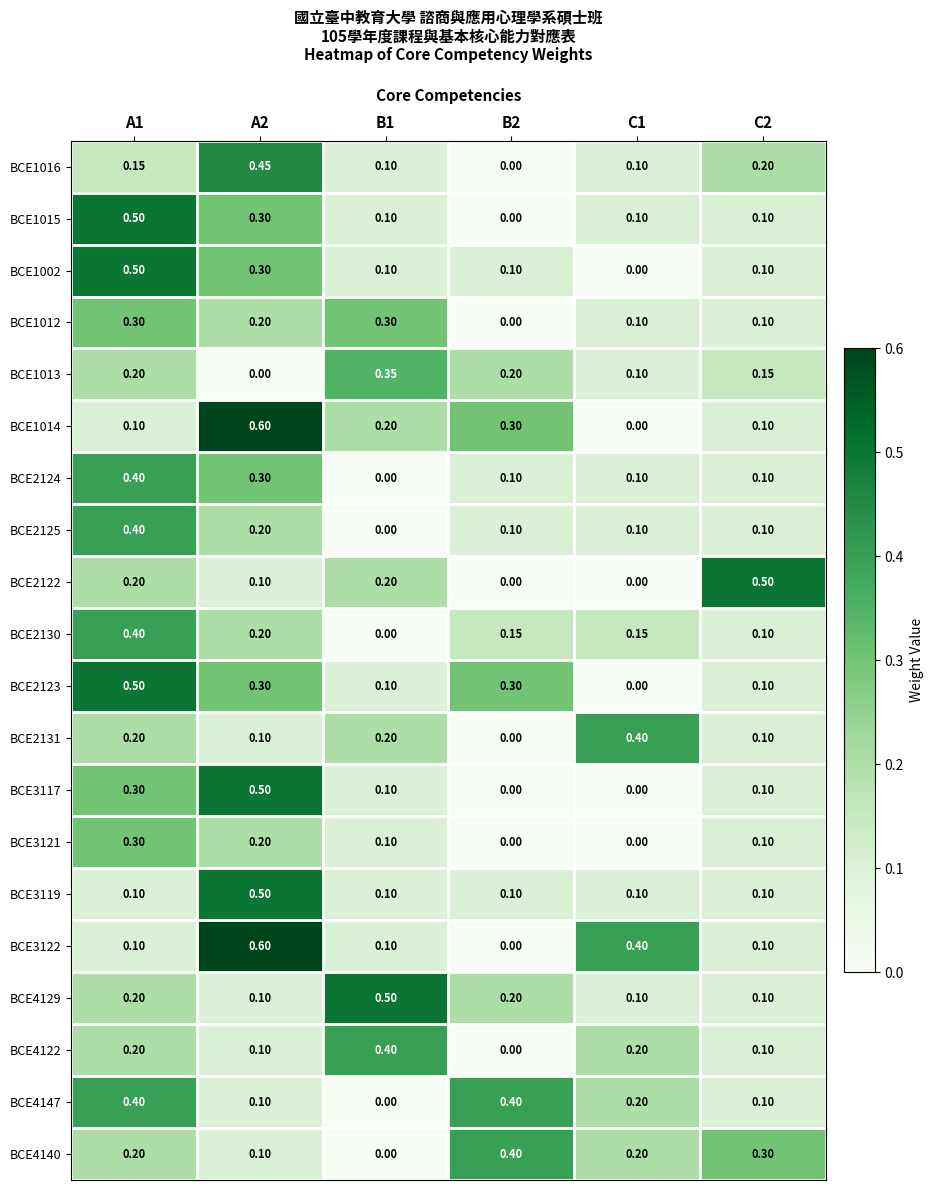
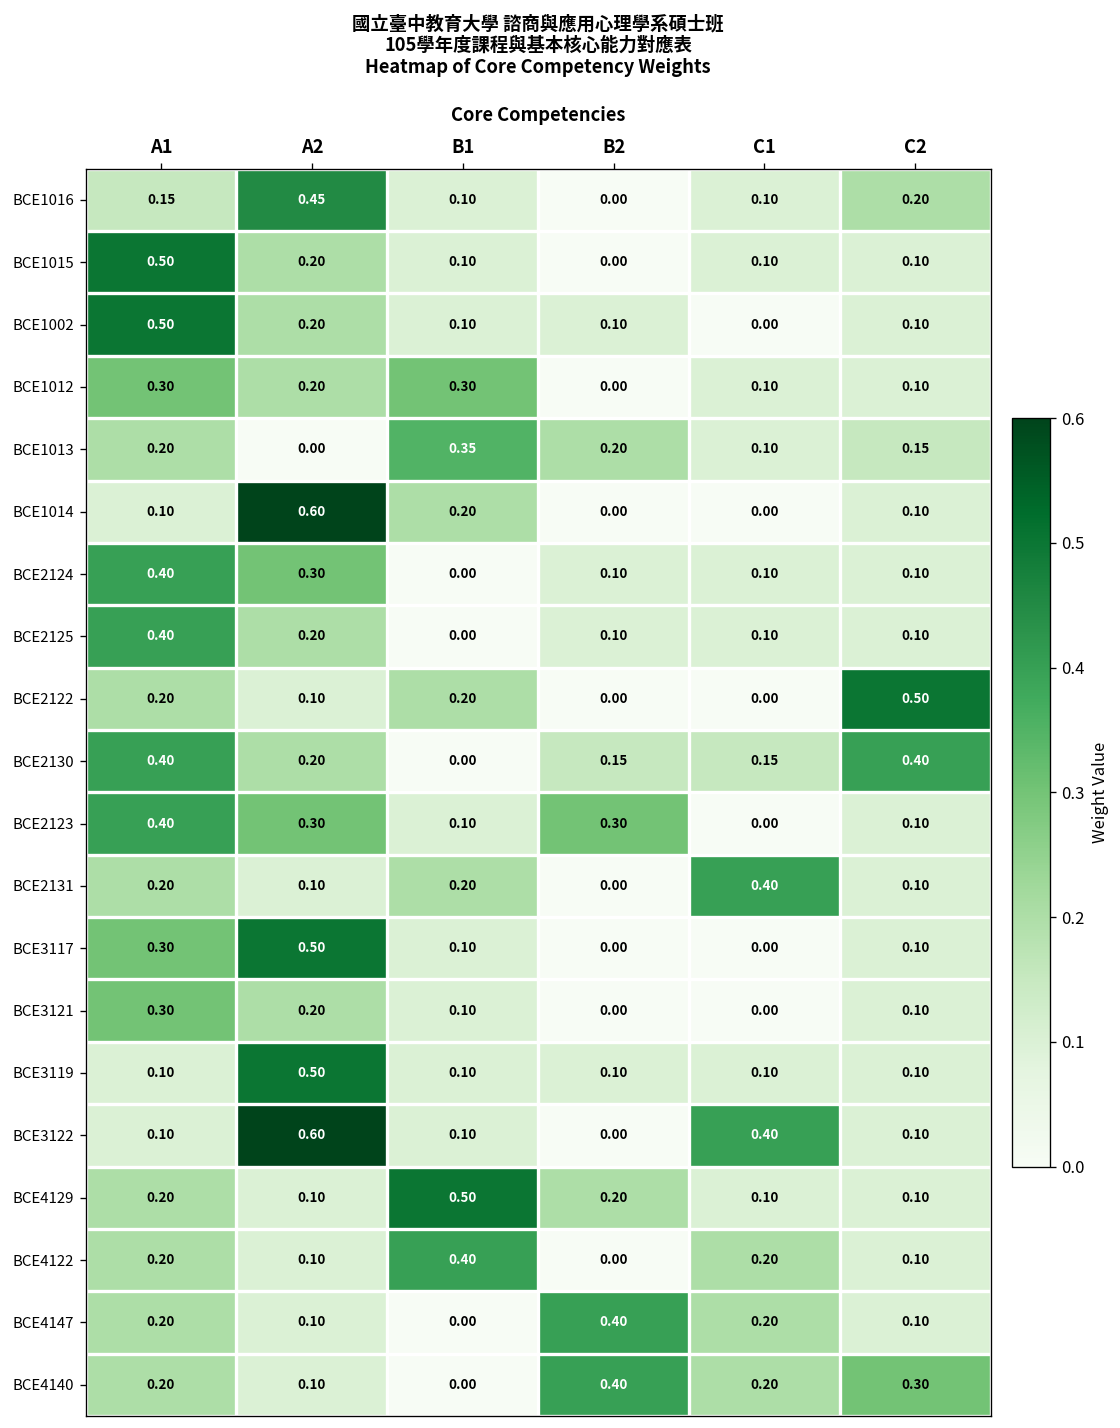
  {
    "BCE1016": {
      "A1": 0.15,
      "A2": 0.45,
      "B1": 0.10,
      "B2": 0.00,
      "C1": 0.10,
      "C2": 0.20
    },
    "BCE1015": {
      "A1": 0.50,
-     "A2": 0.30,
+     "A2": 0.20,
      "B1": 0.10,
      "B2": 0.00,
      "C1": 0.10,
      "C2": 0.10
    },
    "BCE1002": {
      "A1": 0.50,
-     "A2": 0.30,
+     "A2": 0.20,
      "B1": 0.10,
      "B2": 0.10,
      "C1": 0.00,
      "C2": 0.10
    },
    "BCE1012": {
      "A1": 0.30,
      "A2": 0.20,
      "B1": 0.30,
      "B2": 0.00,
      "C1": 0.10,
      "C2": 0.10
    },
    "BCE1013": {
      "A1": 0.20,
      "A2": 0.00,
      "B1": 0.35,
      "B2": 0.20,
      "C1": 0.10,
      "C2": 0.15
    },
    "BCE1014": {
      "A1": 0.10,
      "A2": 0.60,
      "B1": 0.20,
-     "B2": 0.30,
+     "B2": 0.00,
      "C1": 0.00,
      "C2": 0.10
    },
    "BCE2124": {
      "A1": 0.40,
      "A2": 0.30,
      "B1": 0.00,
      "B2": 0.10,
      "C1": 0.10,
      "C2": 0.10
    },
    "BCE2125": {
      "A1": 0.40,
      "A2": 0.20,
      "B1": 0.00,
      "B2": 0.10,
      "C1": 0.10,
      "C2": 0.10
    },
    "BCE2122": {
      "A1": 0.20,
      "A2": 0.10,
      "B1": 0.20,
      "B2": 0.00,
      "C1": 0.00,
      "C2": 0.50
    },
    "BCE2130": {
      "A1": 0.40,
      "A2": 0.20,
      "B1": 0.00,
      "B2": 0.15,
      "C1": 0.15,
-     "C2": 0.10
+     "C2": 0.40
    },
    "BCE2123": {
-     "A1": 0.50,
+     "A1": 0.40,
      "A2": 0.30,
      "B1": 0.10,
      "B2": 0.30,
      "C1": 0.00,
      "C2": 0.10
    },
    "BCE2131": {
      "A1": 0.20,
      "A2": 0.10,
      "B1": 0.20,
      "B2": 0.00,
      "C1": 0.40,
      "C2": 0.10
    },
    "BCE3117": {
      "A1": 0.30,
      "A2": 0.50,
      "B1": 0.10,
      "B2": 0.00,
      "C1": 0.00,
      "C2": 0.10
    },
    "BCE3121": {
      "A1": 0.30,
      "A2": 0.20,
      "B1": 0.10,
      "B2": 0.00,
      "C1": 0.00,
      "C2": 0.10
    },
    "BCE3119": {
      "A1": 0.10,
      "A2": 0.50,
      "B1": 0.10,
      "B2": 0.10,
      "C1": 0.10,
      "C2": 0.10
    },
    "BCE3122": {
      "A1": 0.10,
      "A2": 0.60,
      "B1": 0.10,
      "B2": 0.00,
      "C1": 0.40,
      "C2": 0.10
    },
    "BCE4129": {
      "A1": 0.20,
      "A2": 0.10,
      "B1": 0.50,
      "B2": 0.20,
      "C1": 0.10,
      "C2": 0.10
    },
    "BCE4122": {
      "A1": 0.20,
      "A2": 0.10,
      "B1": 0.40,
      "B2": 0.00,
      "C1": 0.20,
      "C2": 0.10
    },
    "BCE4147": {
-     "A1": 0.40,
+     "A1": 0.20,
      "A2": 0.10,
      "B1": 0.00,
      "B2": 0.40,
      "C1": 0.20,
      "C2": 0.10
    },
    "BCE4140": {
      "A1": 0.20,
      "A2": 0.10,
      "B1": 0.00,
      "B2": 0.40,
      "C1": 0.20,
      "C2": 0.30
    }
  }
